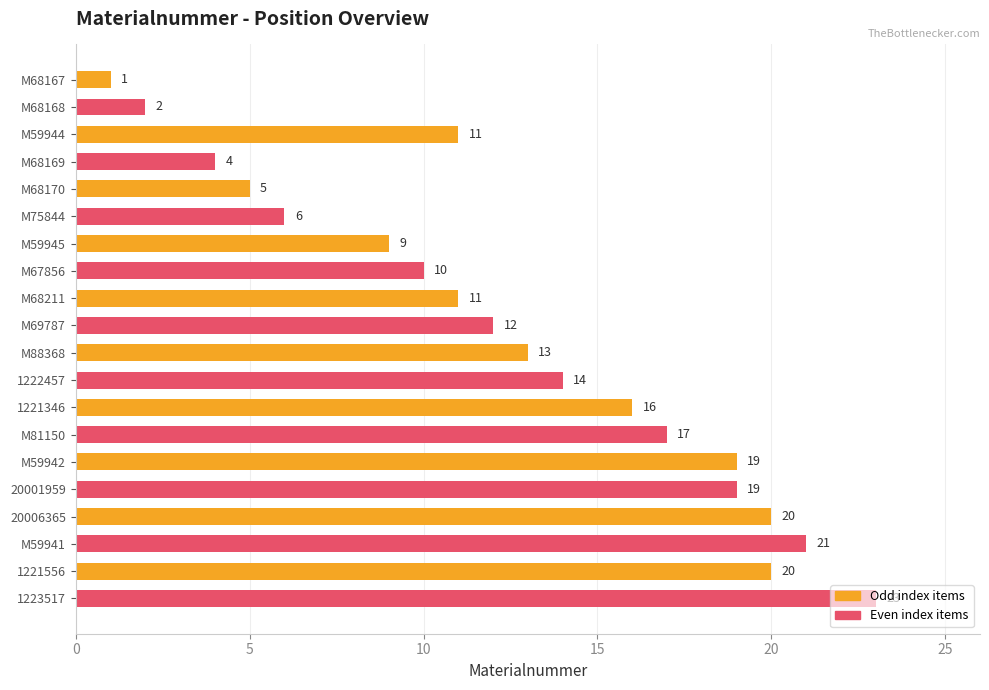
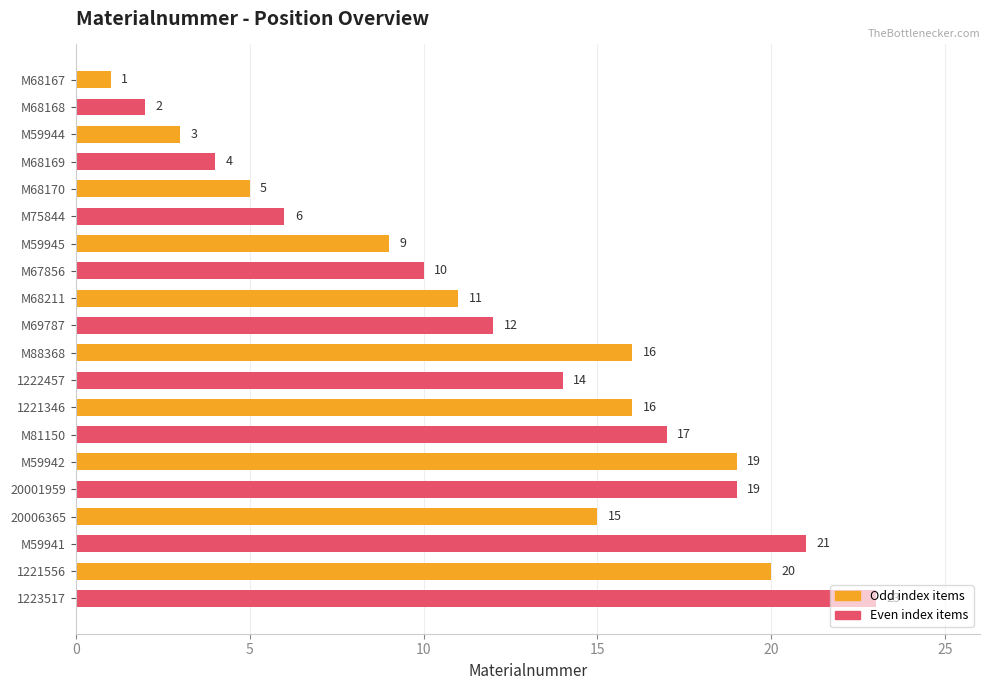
  {
    "M68167": 1,
    "M68168": 2,
-   "M59944": 11,
+   "M59944": 3,
    "M68169": 4,
    "M68170": 5,
    "M75844": 6,
    "M59945": 9,
    "M67856": 10,
    "M68211": 11,
    "M69787": 12,
-   "M88368": 13,
+   "M88368": 16,
    "1222457": 14,
    "1221346": 16,
    "M81150": 17,
    "M59942": 19,
    "20001959": 19,
-   "20006365": 20,
+   "20006365": 15,
    "M59941": 21,
    "1221556": 20
  }
